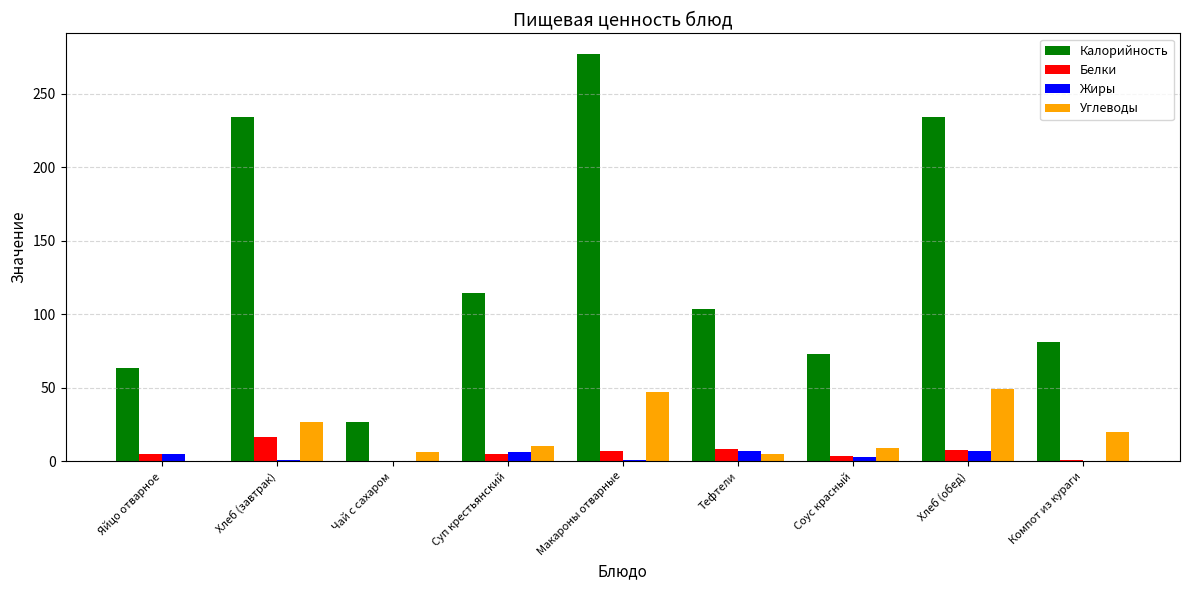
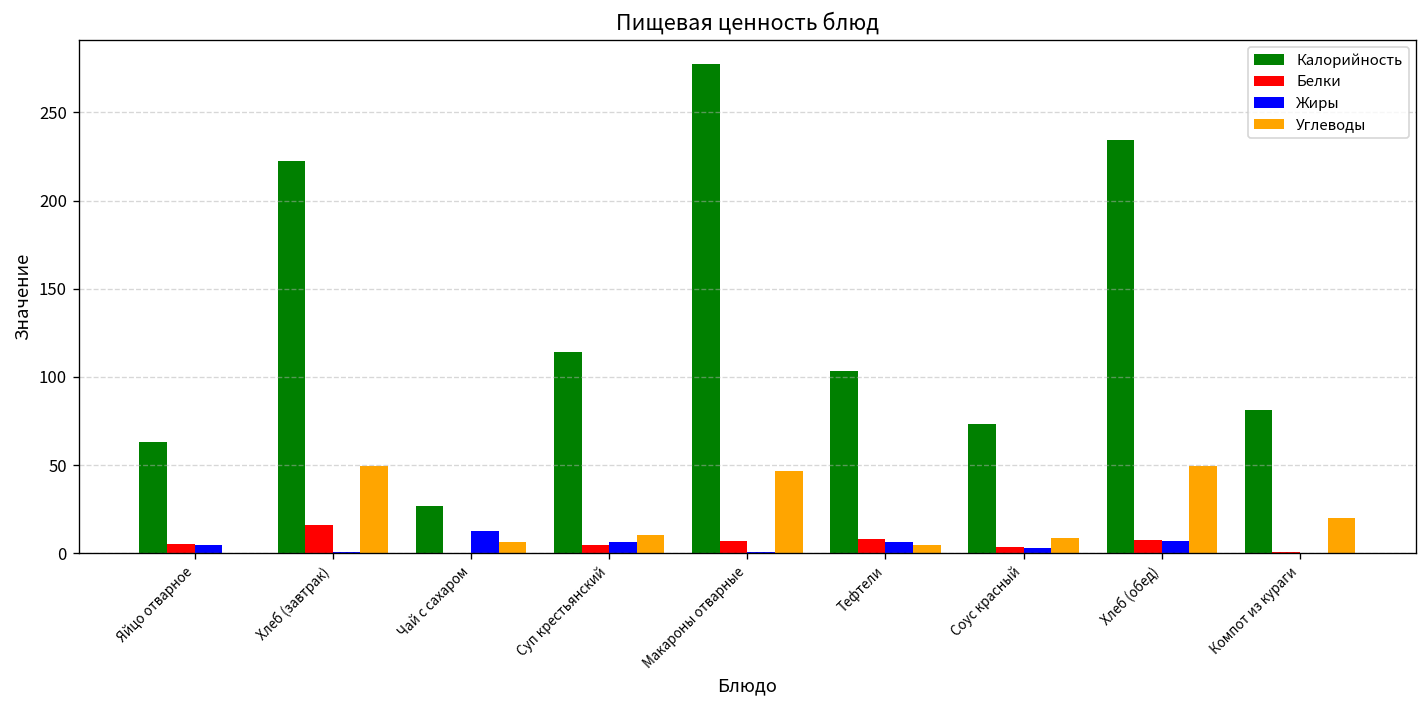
  {
    "Калорийность": {
      "Яйцо отварное": 63,
-     "Хлеб (завтрак)": 234,
+     "Хлеб (завтрак)": 223,
      "Чай с сахаром": 27,
      "Суп крестьянский": 114,
      "Макароны отварные": 277,
      "Тефтели": 103,
      "Соус красный": 73,
      "Хлеб (обед)": 234,
      "Компот из кураги": 81
    },
    "Белки": {
      "Яйцо отварное": 5,
      "Хлеб (завтрак)": 16,
      "Суп крестьянский": 5,
      "Макароны отварные": 7,
      "Тефтели": 8,
      "Соус красный": 3,
      "Хлеб (обед)": 8
    },
    "Жиры": {
      "Яйцо отварное": 5,
-     "Чай с сахаром": 0,
+     "Чай с сахаром": 13,
      "Суп крестьянский": 6,
      "Тефтели": 6,
      "Соус красный": 3,
      "Хлеб (обед)": 7,
      "Компот из кураги": 0
    },
    "Углеводы": {
-     "Хлеб (завтрак)": 27,
+     "Хлеб (завтрак)": 49,
      "Чай с сахаром": 6,
      "Суп крестьянский": 10,
      "Макароны отварные": 47,
      "Тефтели": 5,
      "Соус красный": 9,
      "Хлеб (обед)": 49,
      "Компот из кураги": 20
    }
  }
